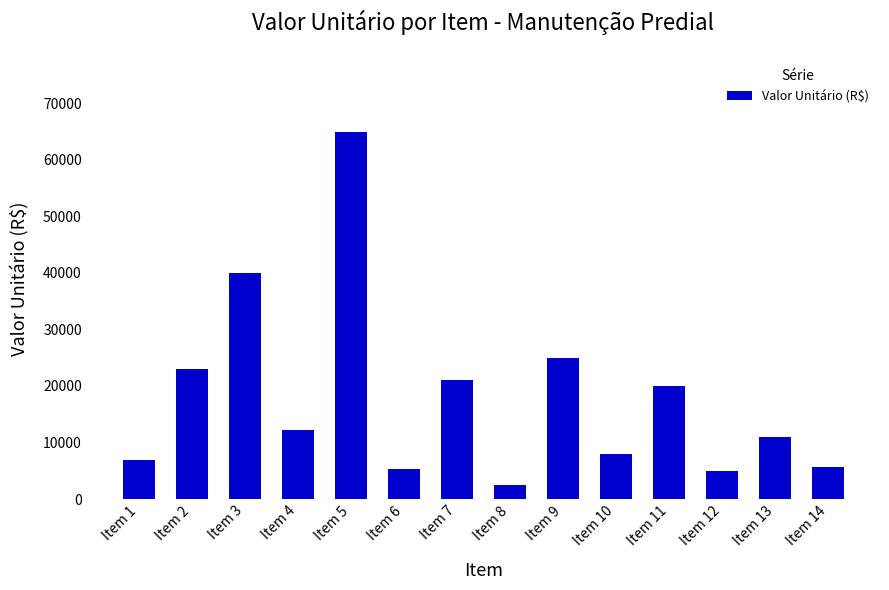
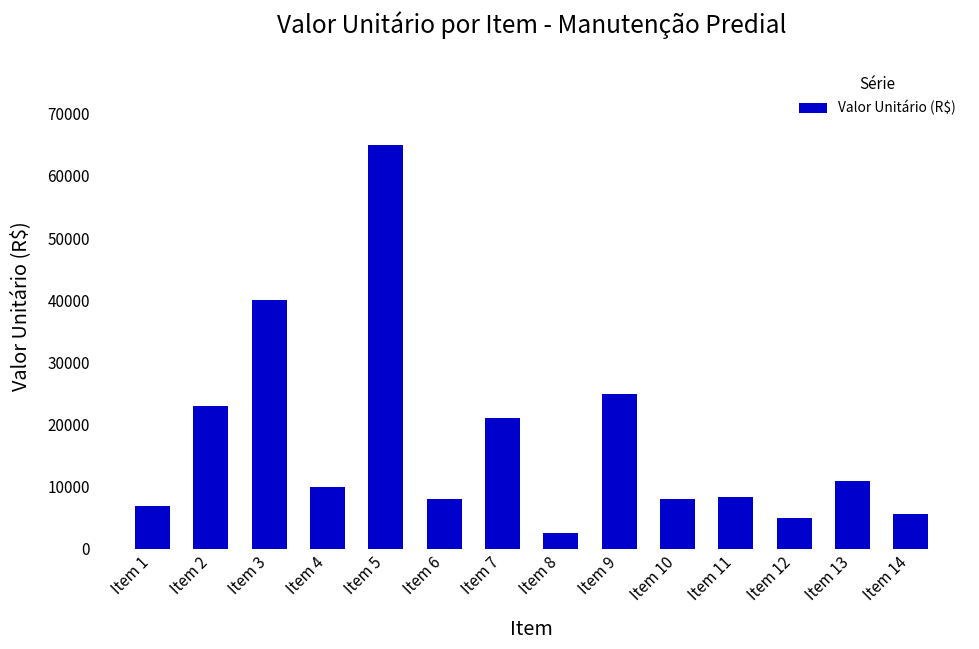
  {
    "Item 1": 7000,
    "Item 2": 23000,
    "Item 3": 40000,
-   "Item 4": 12000,
+   "Item 4": 10000,
    "Item 5": 65000,
-   "Item 6": 5000,
+   "Item 6": 8000,
    "Item 7": 21000,
    "Item 8": 3000,
    "Item 9": 25000,
    "Item 10": 8000,
-   "Item 11": 20000,
+   "Item 11": 8000,
    "Item 12": 5000,
    "Item 13": 11000,
    "Item 14": 6000
  }
